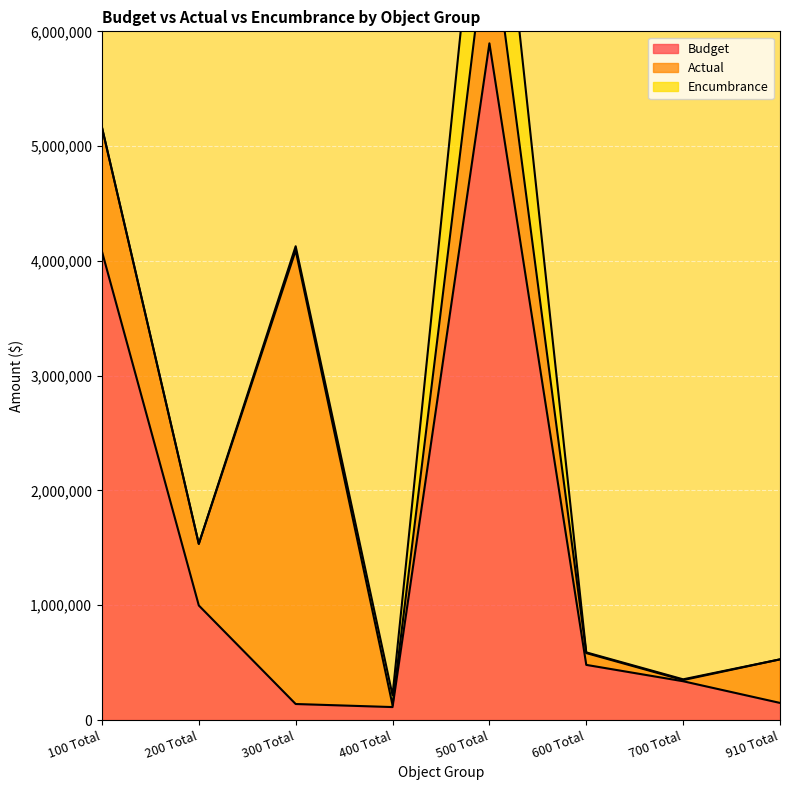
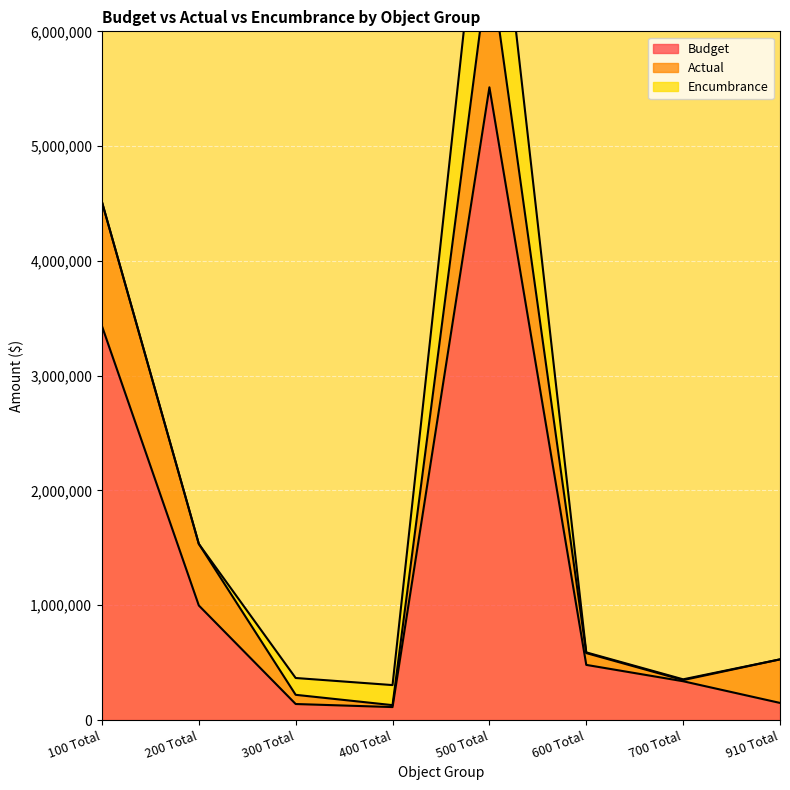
  {
    "Budget": {
-     "100 Total": "4,080,000",
+     "100 Total": "3,430,000",
      "200 Total": "1,000,000",
      "300 Total": "140,000",
-     "500 Total": "5,900,000",
+     "500 Total": "5,510,000",
      "600 Total": "480,000",
      "910 Total": "150,000"
    },
    "Actual": {
-     "300 Total": "3,950,000"
+     "300 Total": "80,000"
    },
    "Encumbrance": {
-     "300 Total": "40,000",
-     "400 Total": "90,000"
+     "300 Total": "150,000",
+     "400 Total": "170,000"
    }
  }
